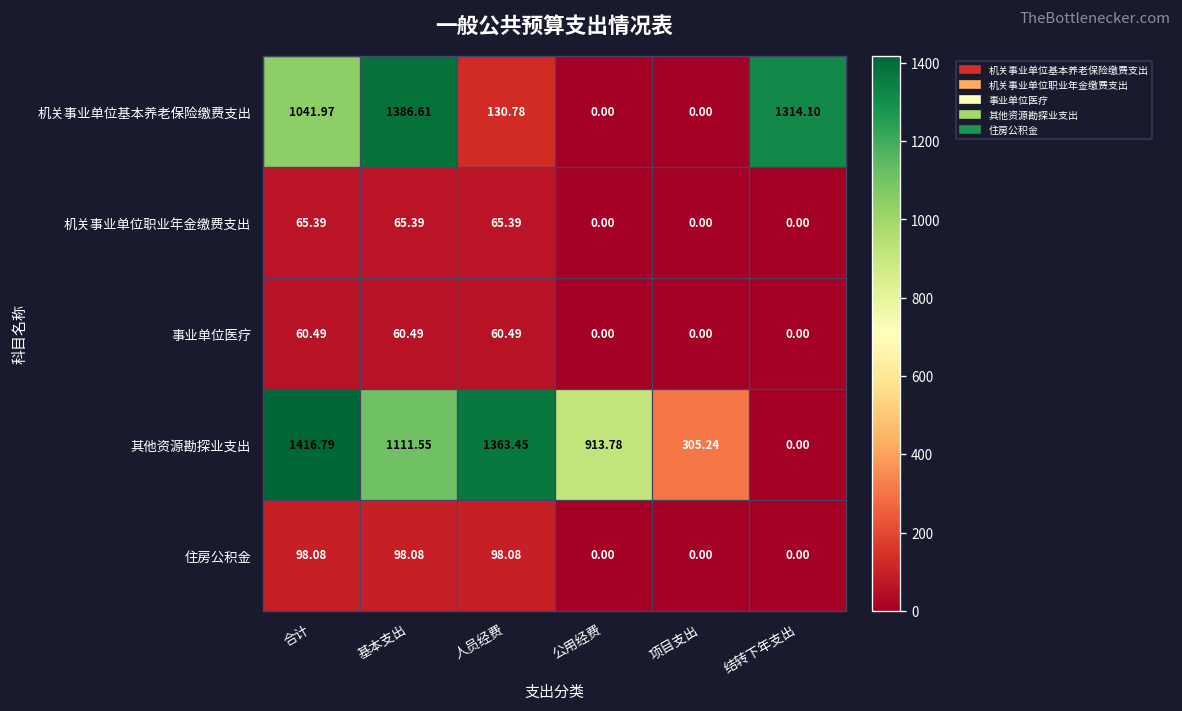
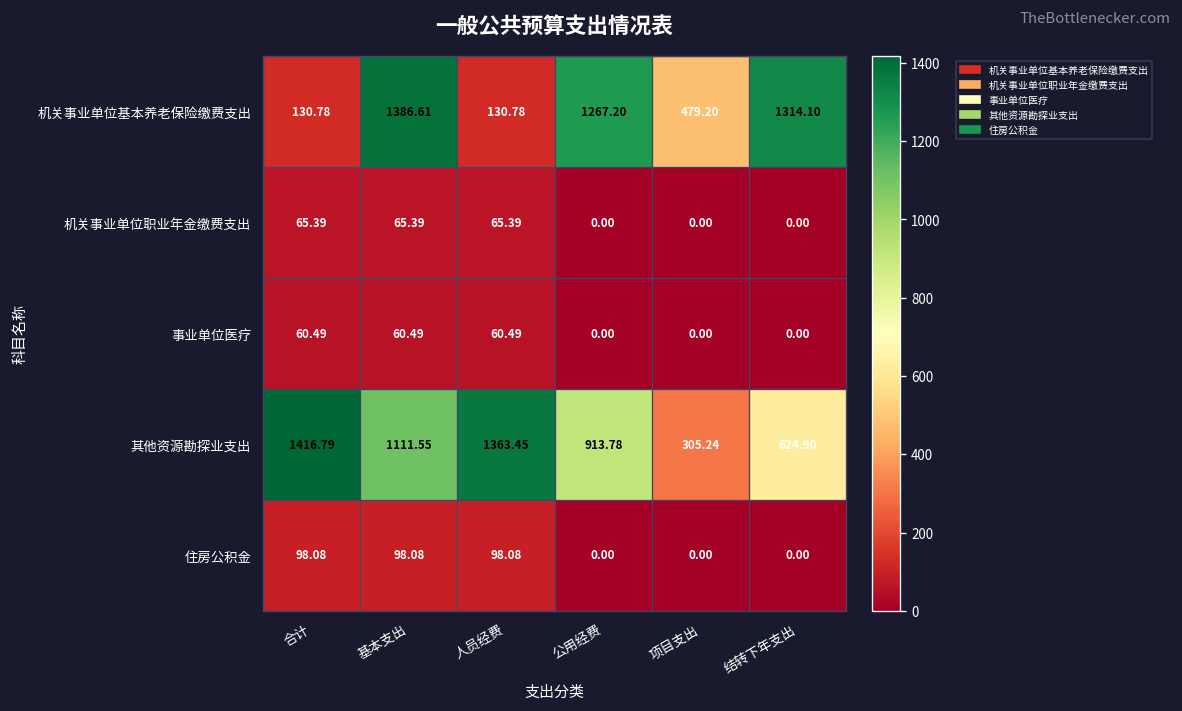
  {
    "机关事业单位基本养老保险缴费支出": {
-     "合计": 1041.97,
+     "合计": 130.78,
      "基本支出": 1386.61,
      "人员经费": 130.78,
-     "公用经费": 0.00,
-     "项目支出": 0.00,
+     "公用经费": 1267.20,
+     "项目支出": 479.20,
      "结转下年支出": 1314.10
    },
    "机关事业单位职业年金缴费支出": {
      "合计": 65.39,
      "基本支出": 65.39,
      "人员经费": 65.39,
      "公用经费": 0.00,
      "项目支出": 0.00,
      "结转下年支出": 0.00
    },
    "事业单位医疗": {
      "合计": 60.49,
      "基本支出": 60.49,
      "人员经费": 60.49,
      "公用经费": 0.00,
      "项目支出": 0.00,
      "结转下年支出": 0.00
    },
    "其他资源勘探业支出": {
      "合计": 1416.79,
      "基本支出": 1111.55,
      "人员经费": 1363.45,
      "公用经费": 913.78,
      "项目支出": 305.24,
-     "结转下年支出": 0.00
+     "结转下年支出": 624.90
    },
    "住房公积金": {
      "合计": 98.08,
      "基本支出": 98.08,
      "人员经费": 98.08,
      "公用经费": 0.00,
      "项目支出": 0.00,
      "结转下年支出": 0.00
    }
  }
